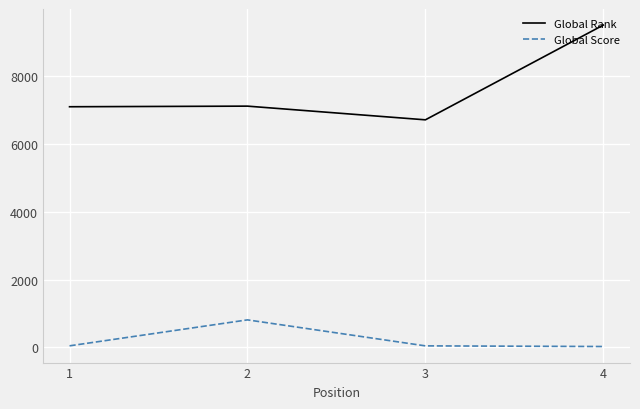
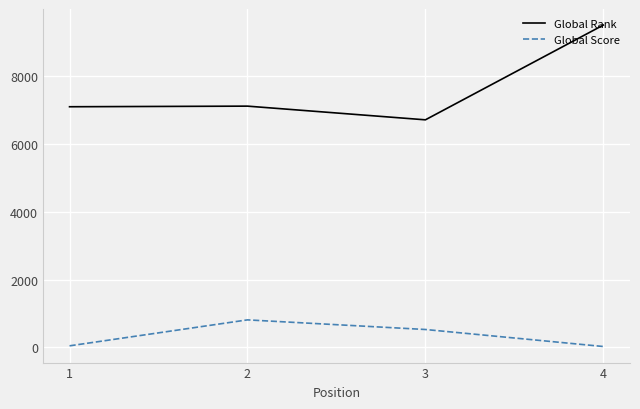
  {
    "Global Rank": {
      "1": 7100,
      "2": 7100,
      "3": 6700,
      "4": 9500
    },
    "Global Score": {
      "1": 0,
      "2": 800,
-     "3": 0,
+     "3": 500,
      "4": 0
    }
  }
